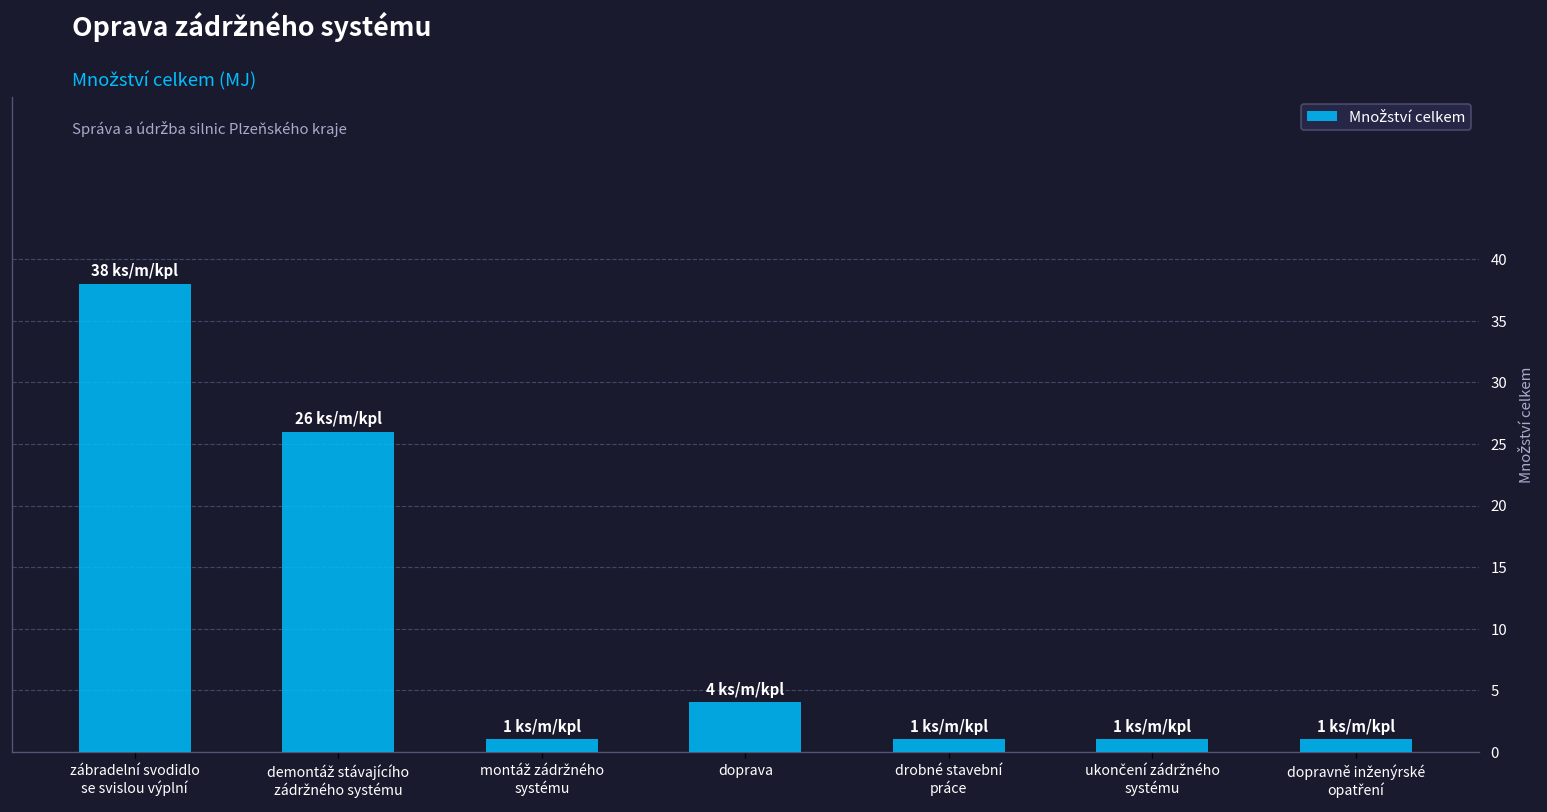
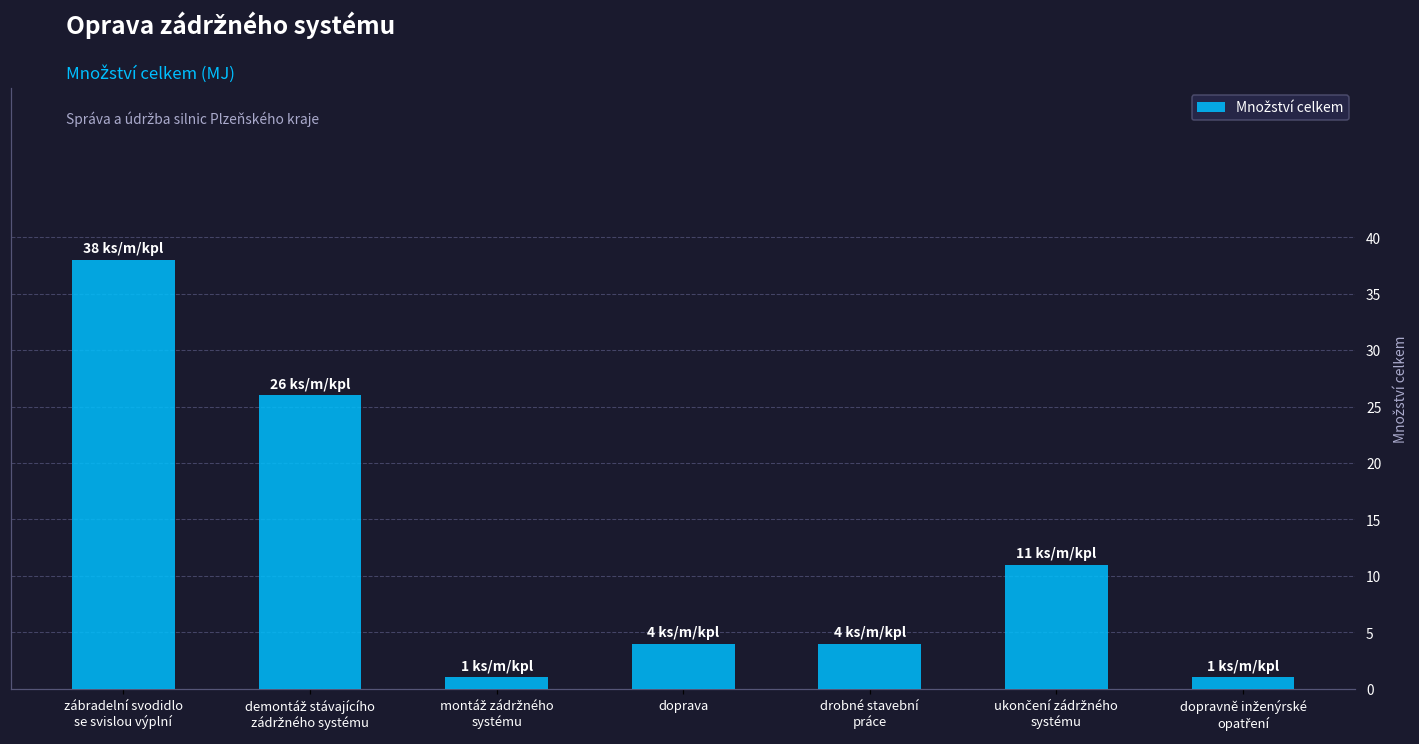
  {
    "zábradelní svodidlo se svislou výplní": 38,
    "demontáž stávajícího zádržného systému": 26,
    "montáž zádržného systému": 1,
    "doprava": 4,
-   "drobné stavební práce": 1,
-   "ukončení zádržného systému": 1,
+   "drobné stavební práce": 4,
+   "ukončení zádržného systému": 11,
    "dopravně inženýrské opatření": 1
  }
